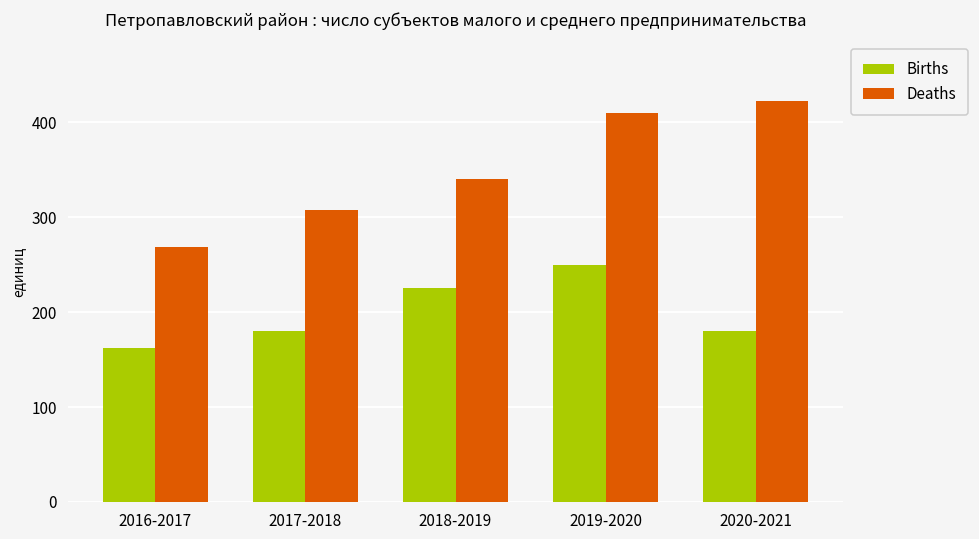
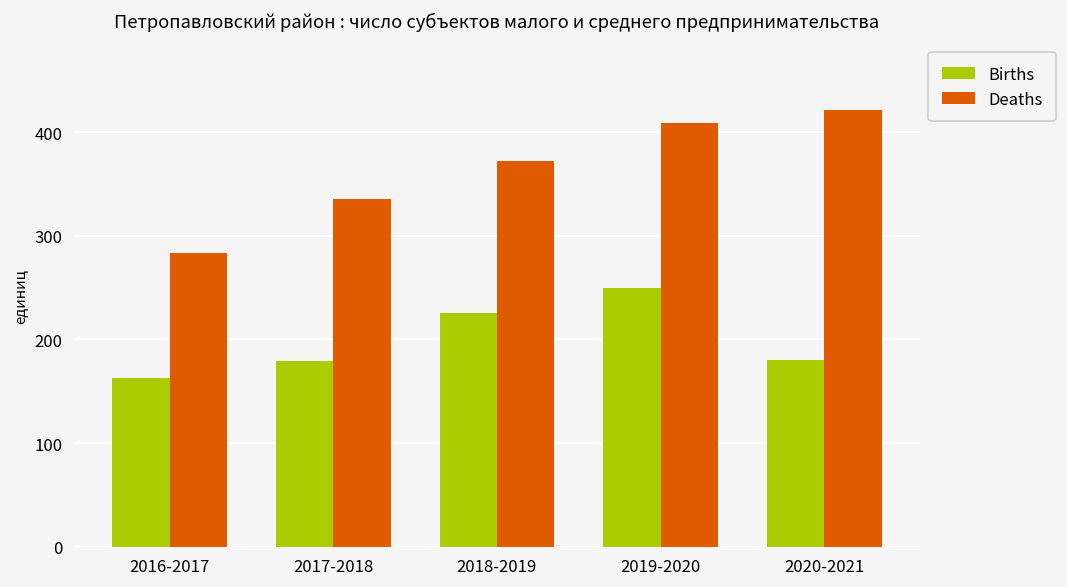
  {
    "Births": {
      "2016-2017": 160,
      "2017-2018": 180,
      "2018-2019": 230,
      "2019-2020": 250,
      "2020-2021": 180
    },
    "Deaths": {
-     "2016-2017": 270,
-     "2017-2018": 310,
-     "2018-2019": 340,
+     "2016-2017": 280,
+     "2017-2018": 340,
+     "2018-2019": 370,
      "2019-2020": 410,
      "2020-2021": 420
    }
  }
